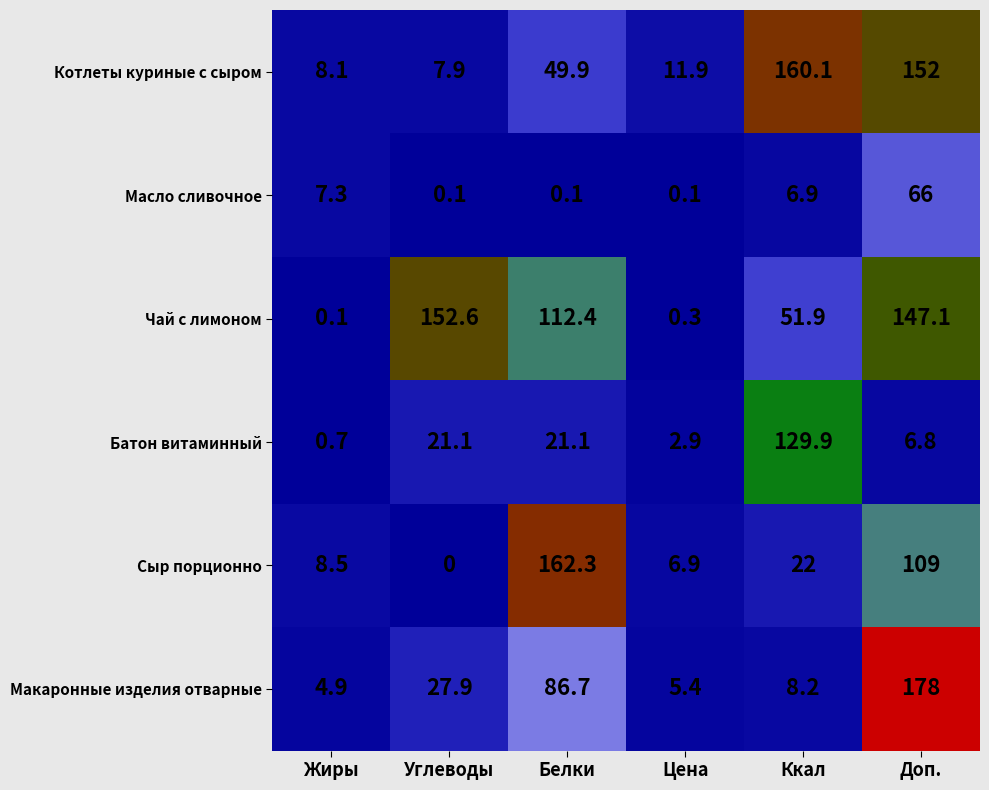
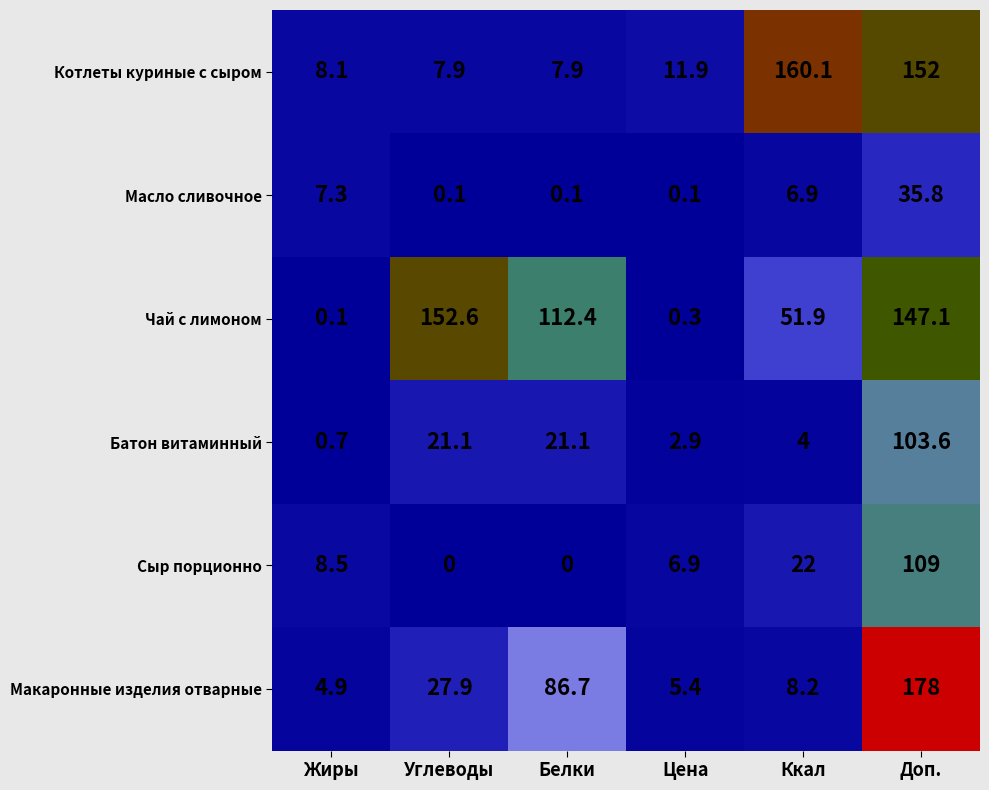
  {
    "Котлеты куриные с сыром": {
      "Жиры": 8.1,
      "Углеводы": 7.9,
-     "Белки": 49.9,
+     "Белки": 7.9,
      "Цена": 11.9,
      "Ккал": 160.1,
      "Доп.": 152
    },
    "Масло сливочное": {
      "Жиры": 7.3,
      "Углеводы": 0.1,
      "Белки": 0.1,
      "Цена": 0.1,
      "Ккал": 6.9,
-     "Доп.": 66
+     "Доп.": 35.8
    },
    "Чай с лимоном": {
      "Жиры": 0.1,
      "Углеводы": 152.6,
      "Белки": 112.4,
      "Цена": 0.3,
      "Ккал": 51.9,
      "Доп.": 147.1
    },
    "Батон витаминный": {
      "Жиры": 0.7,
      "Углеводы": 21.1,
      "Белки": 21.1,
      "Цена": 2.9,
-     "Ккал": 129.9,
-     "Доп.": 6.8
+     "Ккал": 4,
+     "Доп.": 103.6
    },
    "Сыр порционно": {
      "Жиры": 8.5,
      "Углеводы": 0,
-     "Белки": 162.3,
+     "Белки": 0,
      "Цена": 6.9,
      "Ккал": 22,
      "Доп.": 109
    },
    "Макаронные изделия отварные": {
      "Жиры": 4.9,
      "Углеводы": 27.9,
      "Белки": 86.7,
      "Цена": 5.4,
      "Ккал": 8.2,
      "Доп.": 178
    }
  }
